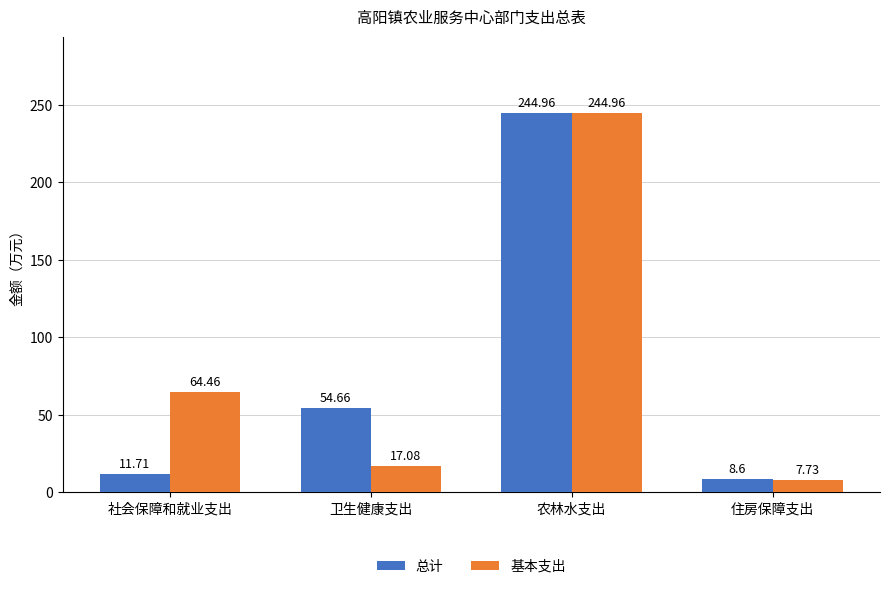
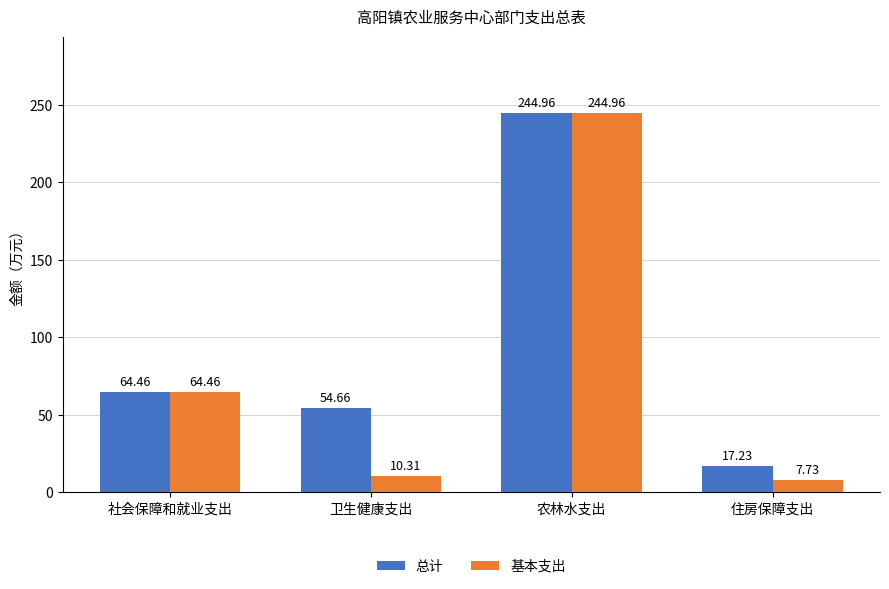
  {
    "总计": {
-     "社会保障和就业支出": 11.71,
+     "社会保障和就业支出": 64.46,
      "卫生健康支出": 54.66,
      "农林水支出": 244.96,
-     "住房保障支出": 8.6
+     "住房保障支出": 17.23
    },
    "基本支出": {
      "社会保障和就业支出": 64.46,
-     "卫生健康支出": 17.08,
+     "卫生健康支出": 10.31,
      "农林水支出": 244.96,
      "住房保障支出": 7.73
    }
  }
